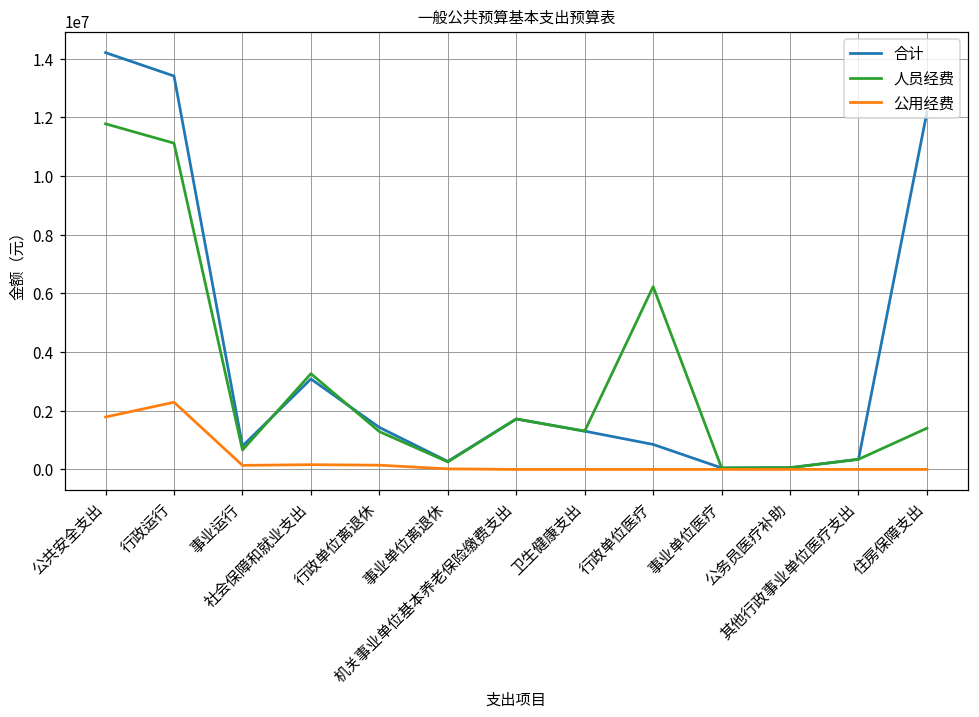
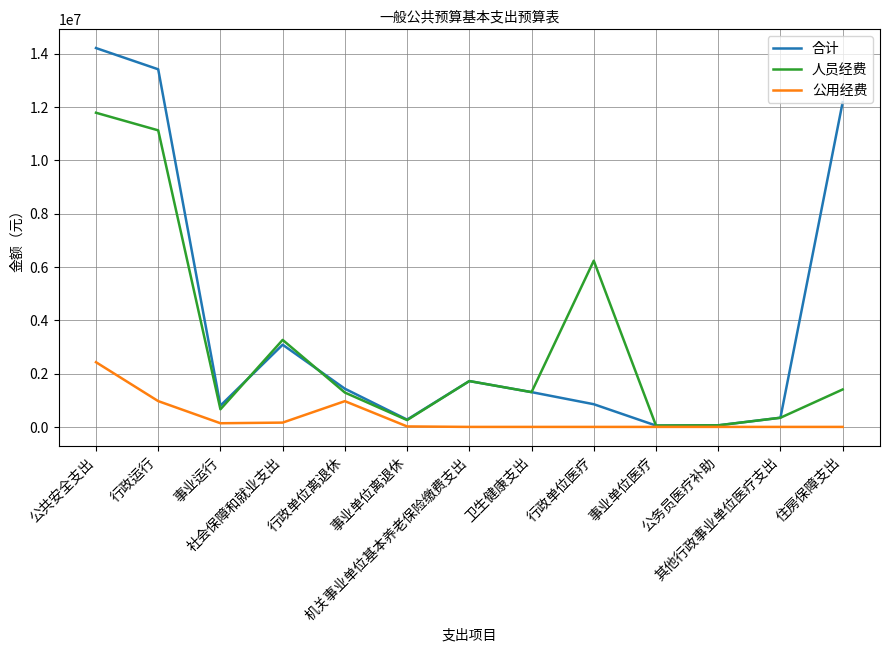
  {
    "合计": {
      "公共安全支出": 14200000,
      "行政运行": 13400000,
      "事业运行": 800000,
      "社会保障和就业支出": 3100000,
      "行政单位离退休": 1400000,
      "行政单位医疗": 900000
    },
    "人员经费": {
      "公共安全支出": 11800000,
      "行政运行": 11100000,
      "事业运行": 700000,
      "社会保障和就业支出": 3300000,
      "行政单位离退休": 1300000,
      "行政单位医疗": 6200000,
      "住房保障支出": 1400000
    },
    "公用经费": {
-     "公共安全支出": 1800000,
-     "行政运行": 2300000,
+     "公共安全支出": 2400000,
+     "行政运行": 1000000,
      "事业运行": 100000,
      "社会保障和就业支出": 200000,
-     "行政单位离退休": 100000,
+     "行政单位离退休": 1000000,
      "事业单位离退休": 0,
      "机关事业单位基本养老保险缴费支出": 0,
      "卫生健康支出": 0,
      "行政单位医疗": 0,
      "其他行政事业单位医疗支出": 0,
      "住房保障支出": 0
    }
  }
